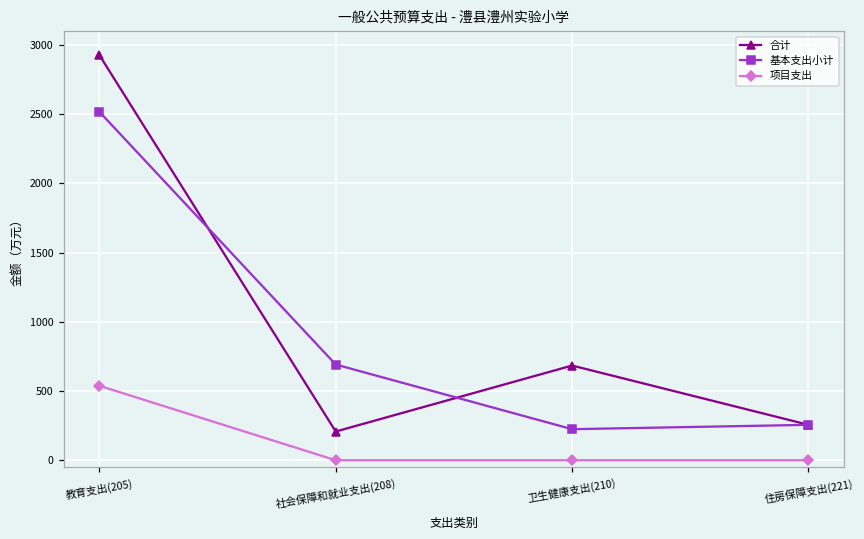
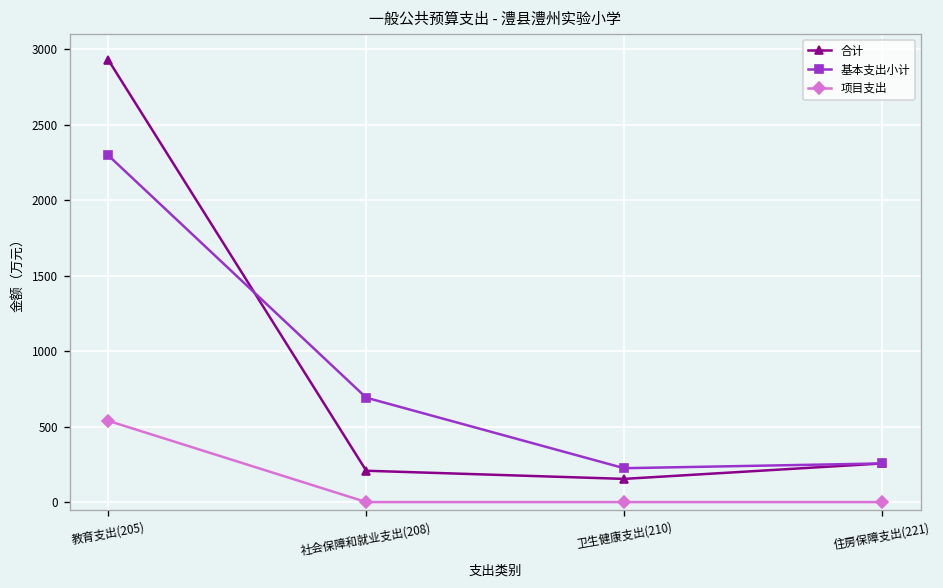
  {
    "合计": {
      "教育支出(205)": 2930,
      "社会保障和就业支出(208)": 210,
-     "卫生健康支出(210)": 680
+     "卫生健康支出(210)": 150
    },
    "基本支出小计": {
-     "教育支出(205)": 2520,
+     "教育支出(205)": 2300,
      "社会保障和就业支出(208)": 690,
      "卫生健康支出(210)": 220
    },
    "项目支出": {
      "教育支出(205)": 540,
      "社会保障和就业支出(208)": 0,
      "卫生健康支出(210)": 0,
      "住房保障支出(221)": 0
    }
  }
